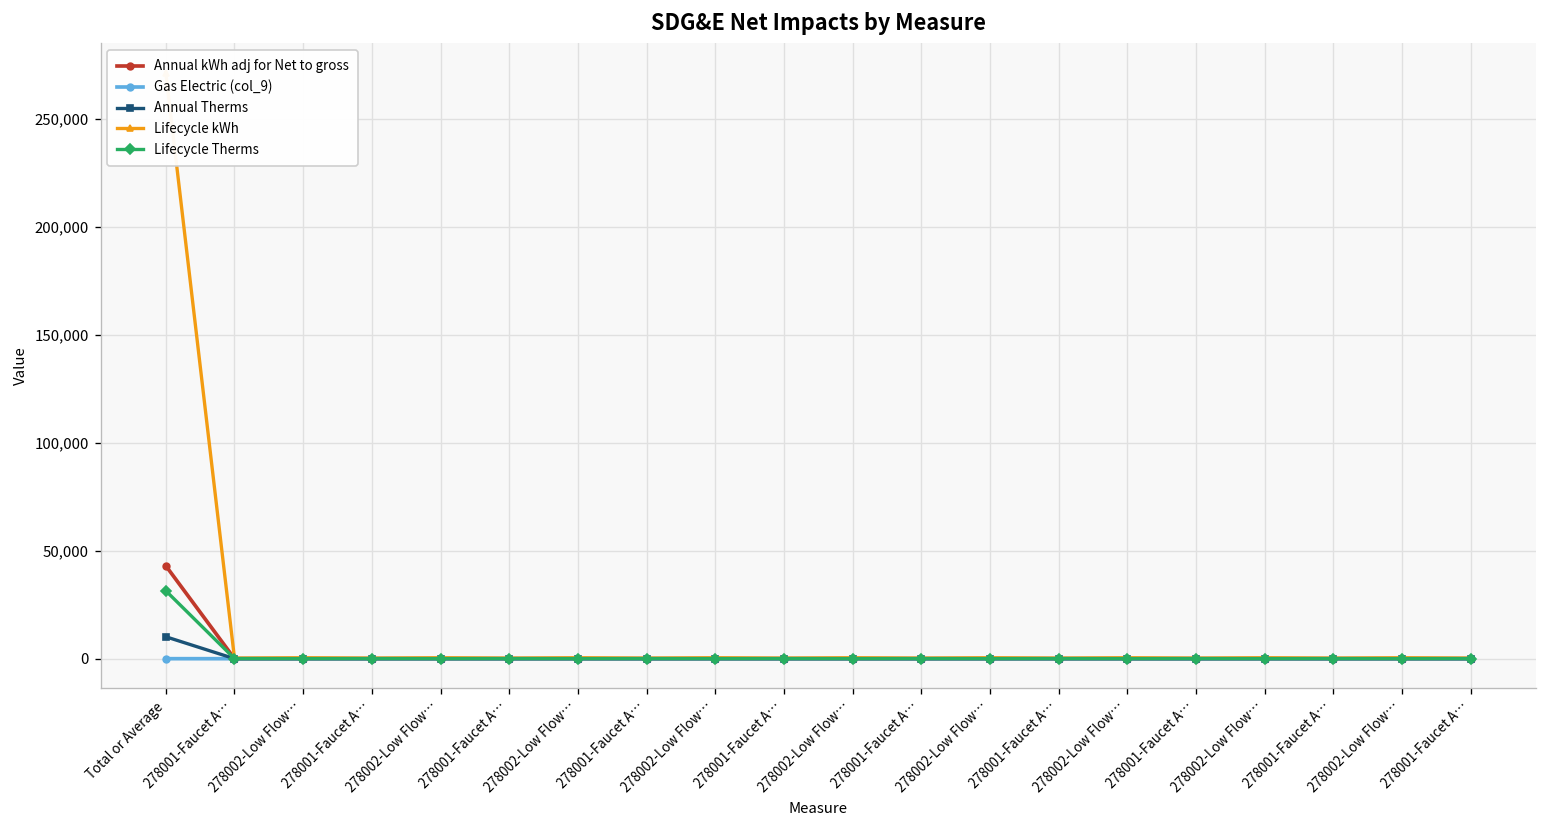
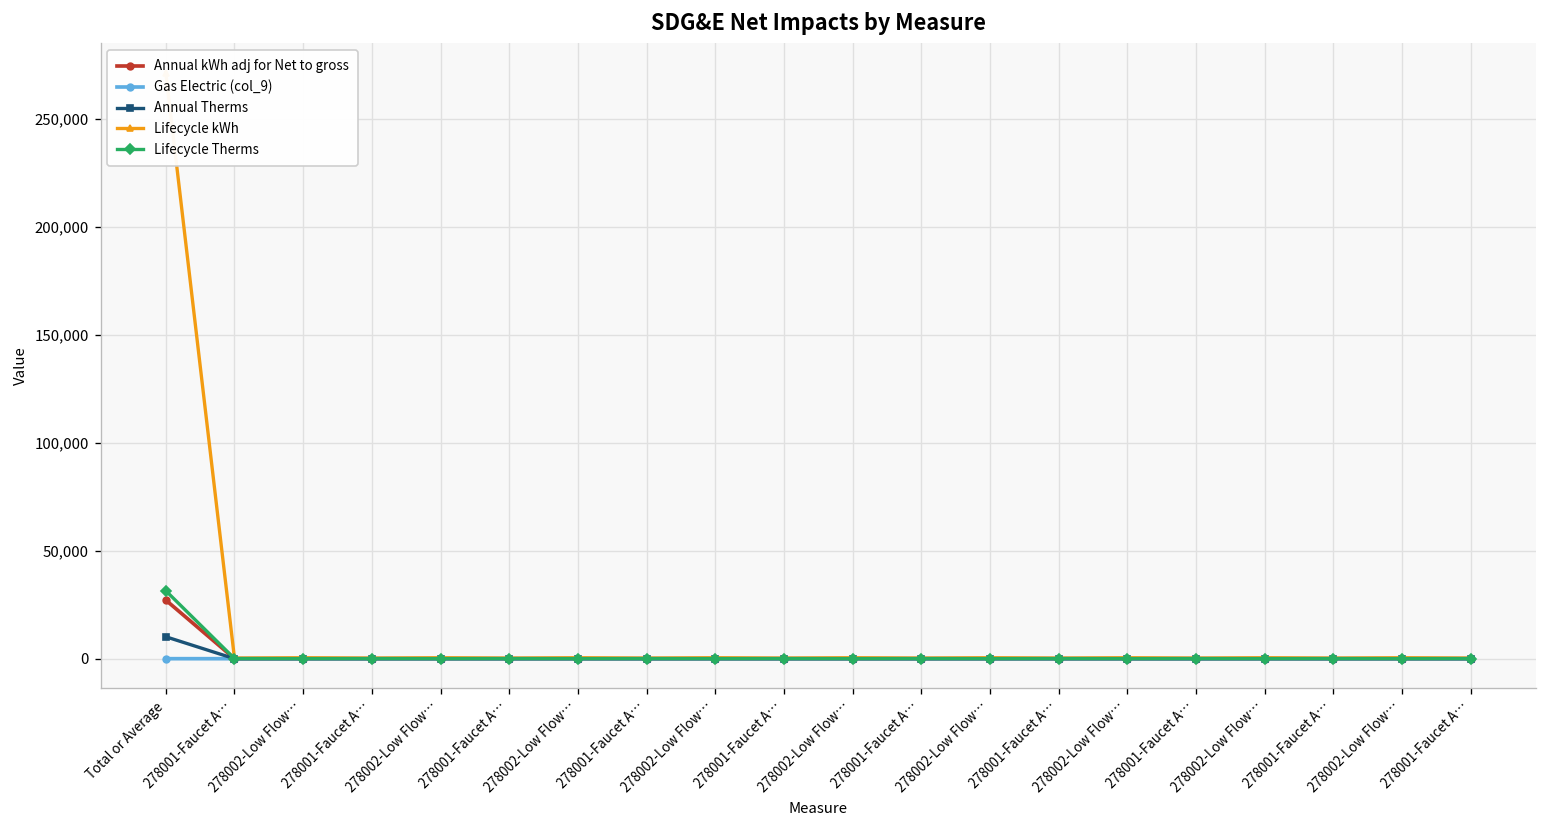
  {
    "Annual kWh adj for Net to gross": {
-     "Total or Average": "43,000"
+     "Total or Average": "27,000"
    },
    "Gas Electric (col_9)": {
      "Total or Average": "0"
    },
    "Annual Therms": {
      "Total or Average": "10,000"
    },
    "Lifecycle Therms": {
      "Total or Average": "31,000"
    }
  }
